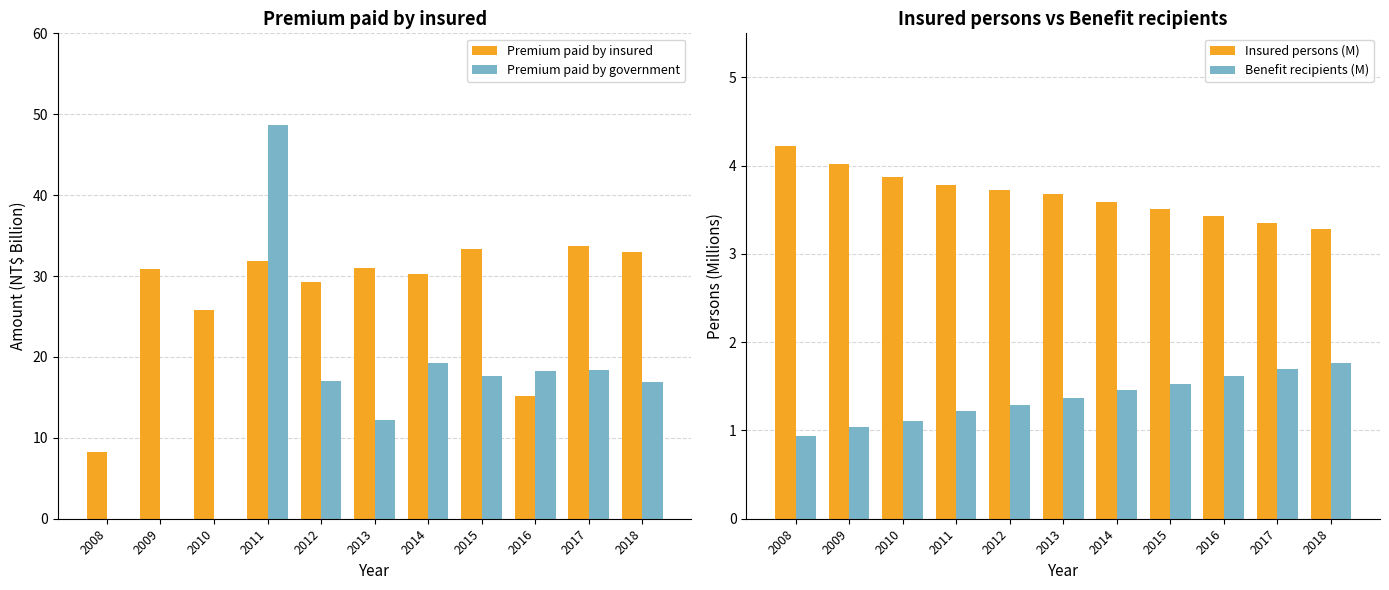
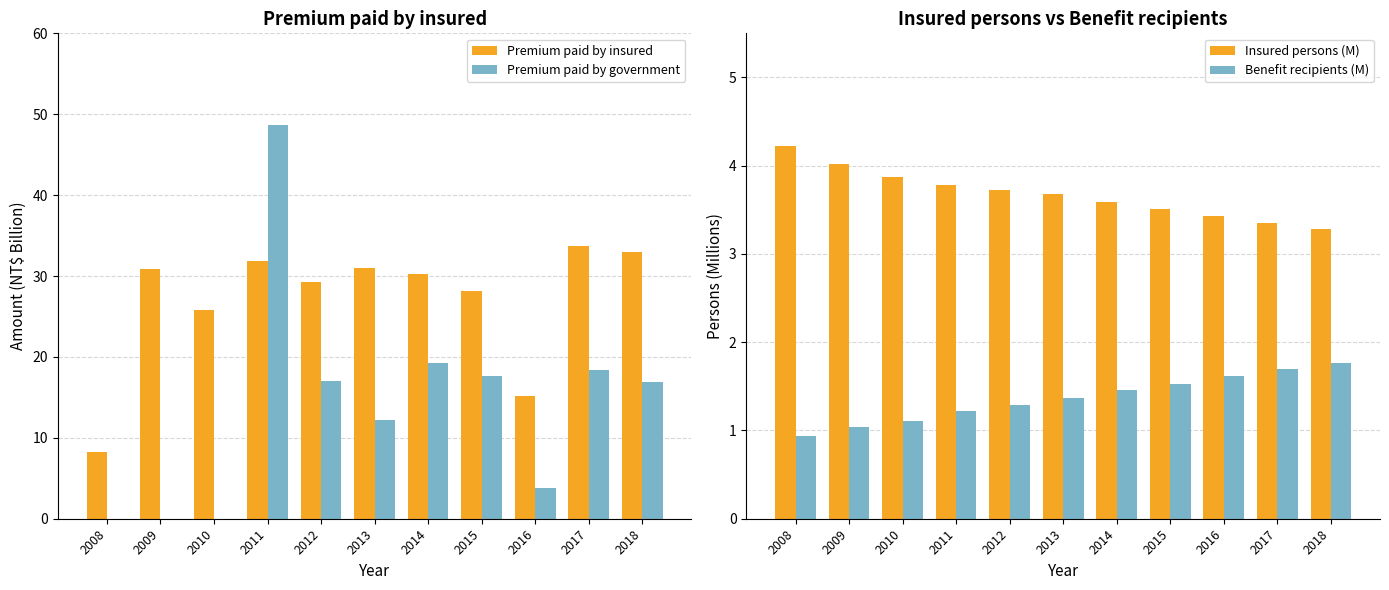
  {
    "Premium paid by insured": {
      "Premium paid by insured": {
        "2008": 8,
        "2009": 31,
        "2010": 26,
        "2011": 32,
        "2012": 29,
        "2013": 31,
        "2014": 30,
-       "2015": 33,
+       "2015": 28,
        "2016": 15,
        "2017": 34,
        "2018": 33
      },
      "Premium paid by government": {
        "2008": 0,
        "2009": 0,
        "2010": 0,
        "2011": 49,
        "2012": 17,
        "2013": 12,
        "2014": 19,
        "2015": 18,
-       "2016": 18,
+       "2016": 4,
        "2017": 18,
        "2018": 17
      }
    },
    "Insured persons vs Benefit recipients": {
      "Insured persons (M)": {
        "2008": 4.2,
        "2009": 4.0,
        "2010": 3.9,
        "2011": 3.8,
        "2012": 3.7,
        "2013": 3.7,
        "2014": 3.6,
        "2015": 3.5,
        "2016": 3.4,
        "2017": 3.3,
        "2018": 3.3
      },
      "Benefit recipients (M)": {
        "2008": 0.9,
        "2009": 1.0,
        "2010": 1.1,
        "2011": 1.2,
        "2012": 1.3,
        "2013": 1.4,
        "2014": 1.5,
        "2015": 1.5,
        "2016": 1.6,
        "2017": 1.7,
        "2018": 1.8
      }
    }
  }
